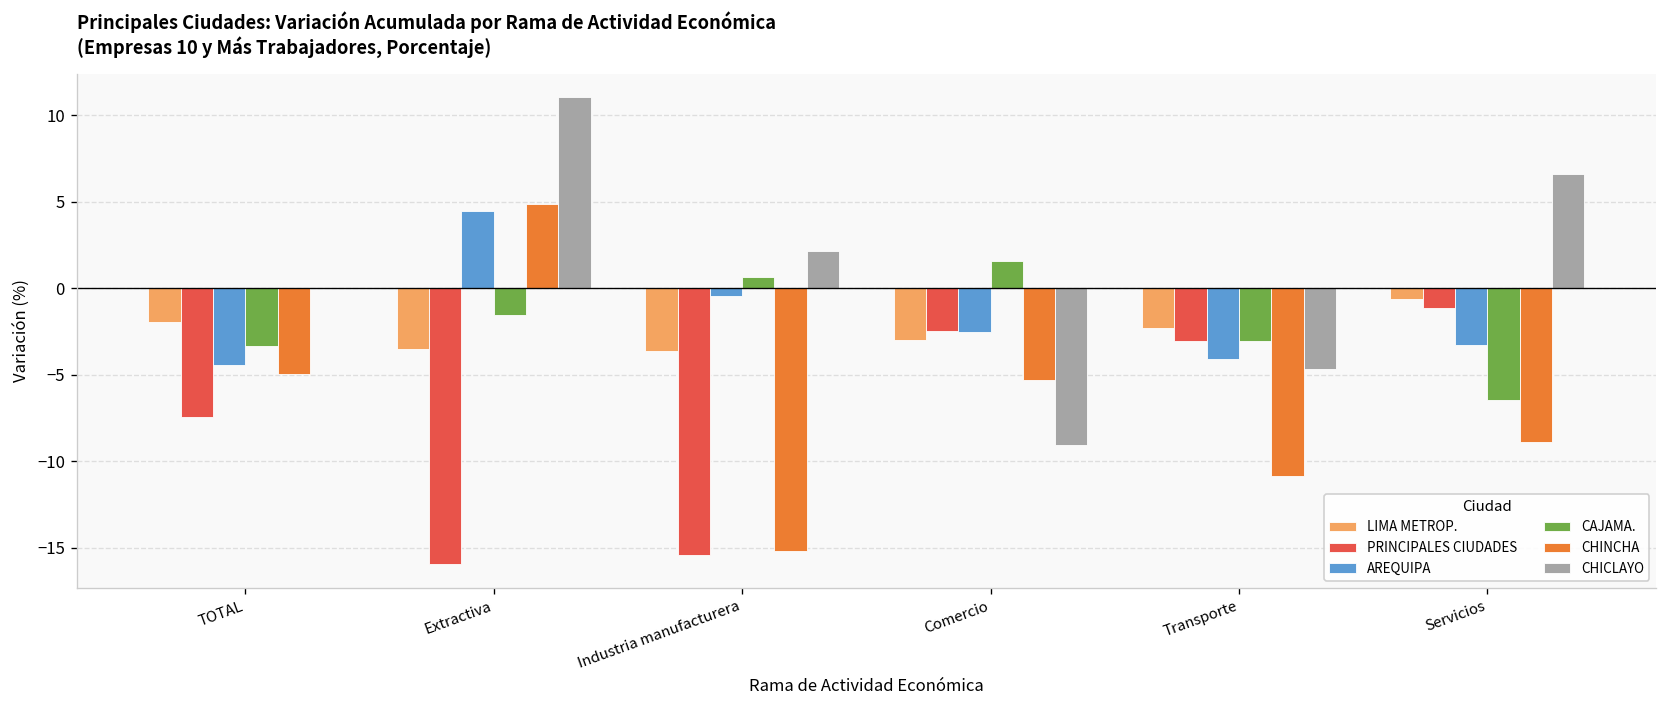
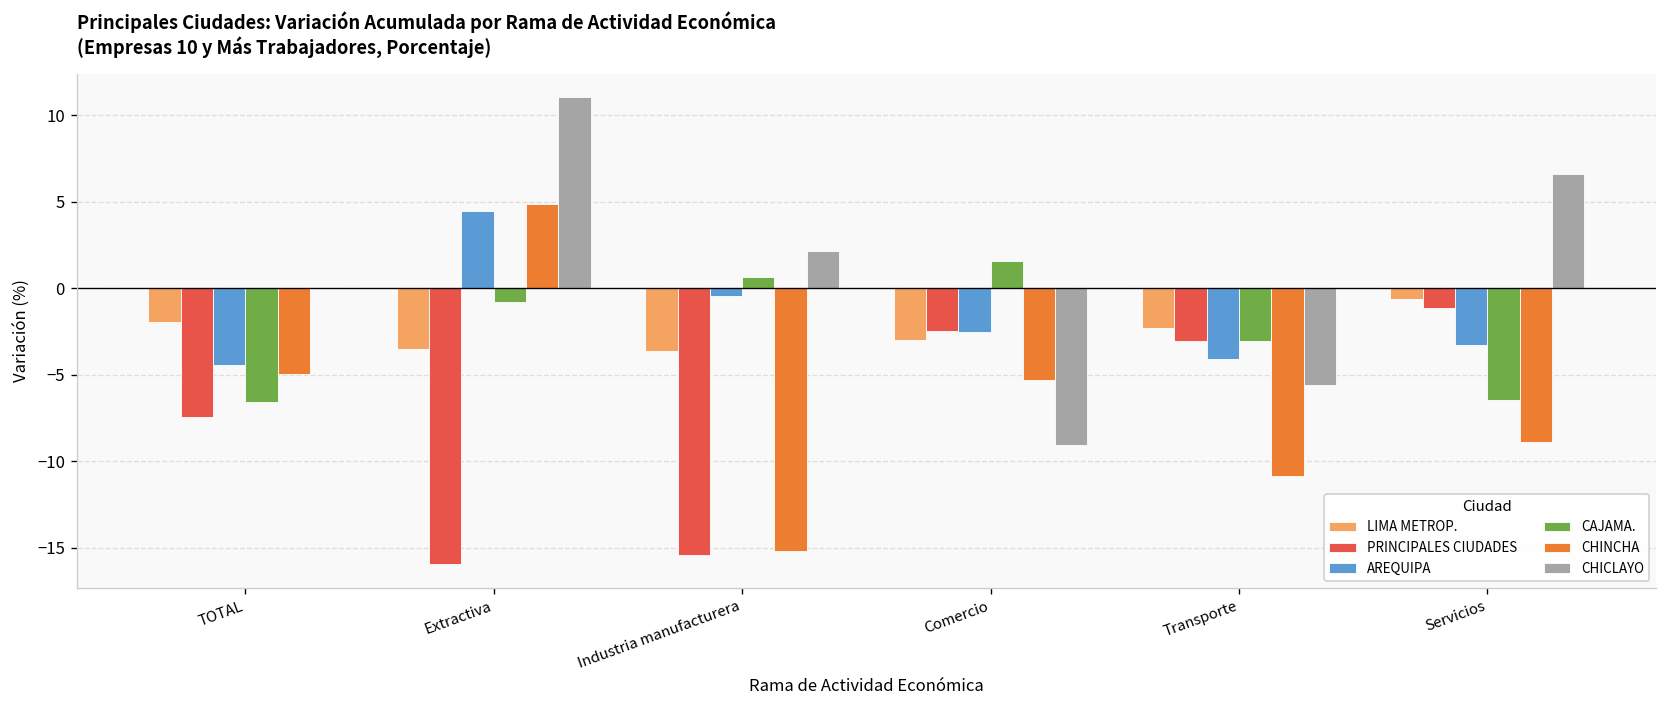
  {
    "LIMA METROP.": {
      "TOTAL": -1.9,
      "Extractiva": -3.5,
      "Industria manufacturera": -3.7,
      "Comercio": -3.0,
      "Transporte": -2.3,
      "Servicios": -0.6
    },
    "AREQUIPA": {
      "TOTAL": -4.5,
      "Extractiva": 4.4,
      "Industria manufacturera": -0.4,
      "Comercio": -2.5,
      "Transporte": -4.1,
      "Servicios": -3.3
    },
    "CAJAMA.": {
-     "TOTAL": -3.3,
-     "Extractiva": -1.6,
+     "TOTAL": -6.6,
+     "Extractiva": -0.8,
      "Industria manufacturera": 0.7,
      "Comercio": 1.6,
      "Transporte": -3.1,
      "Servicios": -6.5
    },
    "CHICLAYO": {
      "Extractiva": 11.0,
      "Industria manufacturera": 2.1,
      "Comercio": -9.1,
-     "Transporte": -4.6,
+     "Transporte": -5.6,
      "Servicios": 6.6
    }
  }
